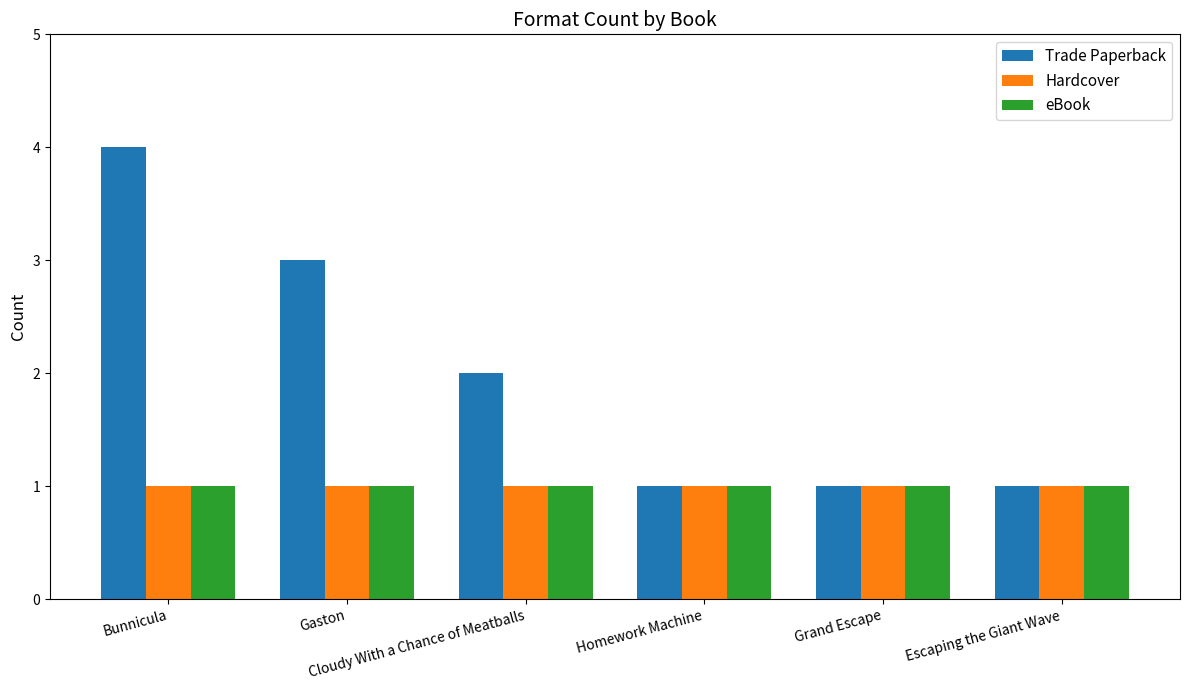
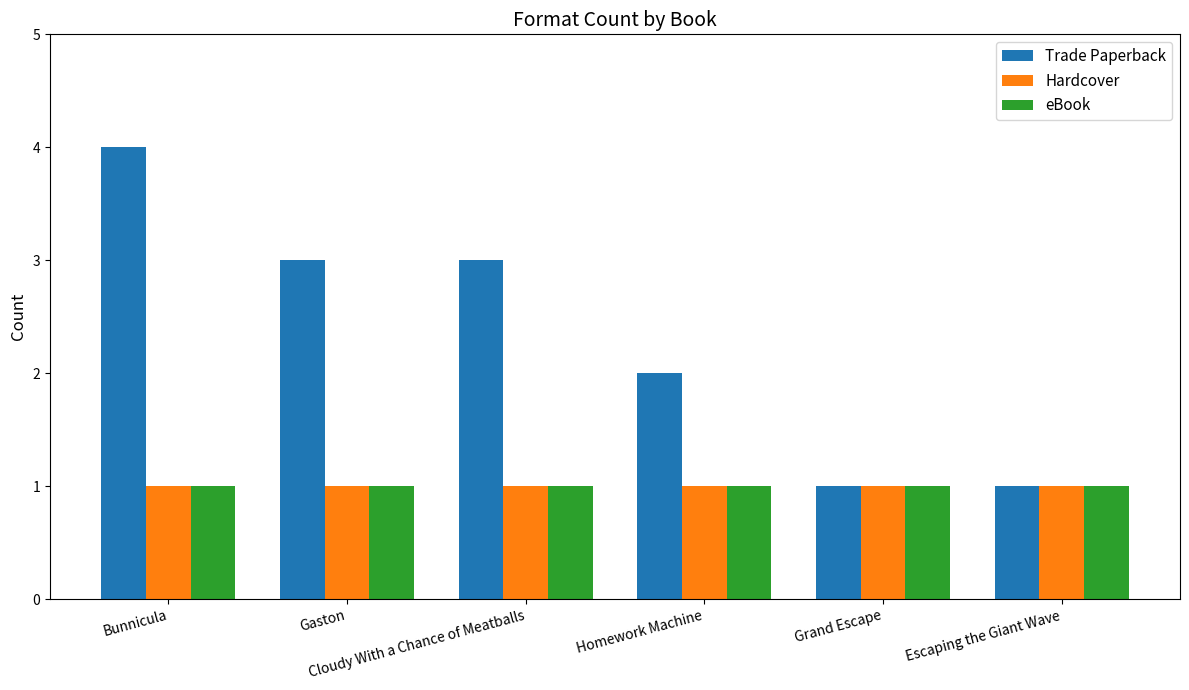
  {
    "Trade Paperback": {
      "Bunnicula": 4,
      "Gaston": 3,
-     "Cloudy With a Chance of Meatballs": 2,
-     "Homework Machine": 1,
+     "Cloudy With a Chance of Meatballs": 3,
+     "Homework Machine": 2,
      "Grand Escape": 1,
      "Escaping the Giant Wave": 1
    },
    "Hardcover": {
      "Bunnicula": 1,
      "Gaston": 1,
      "Cloudy With a Chance of Meatballs": 1,
      "Homework Machine": 1,
      "Grand Escape": 1,
      "Escaping the Giant Wave": 1
    },
    "eBook": {
      "Bunnicula": 1,
      "Gaston": 1,
      "Cloudy With a Chance of Meatballs": 1,
      "Homework Machine": 1,
      "Grand Escape": 1,
      "Escaping the Giant Wave": 1
    }
  }
